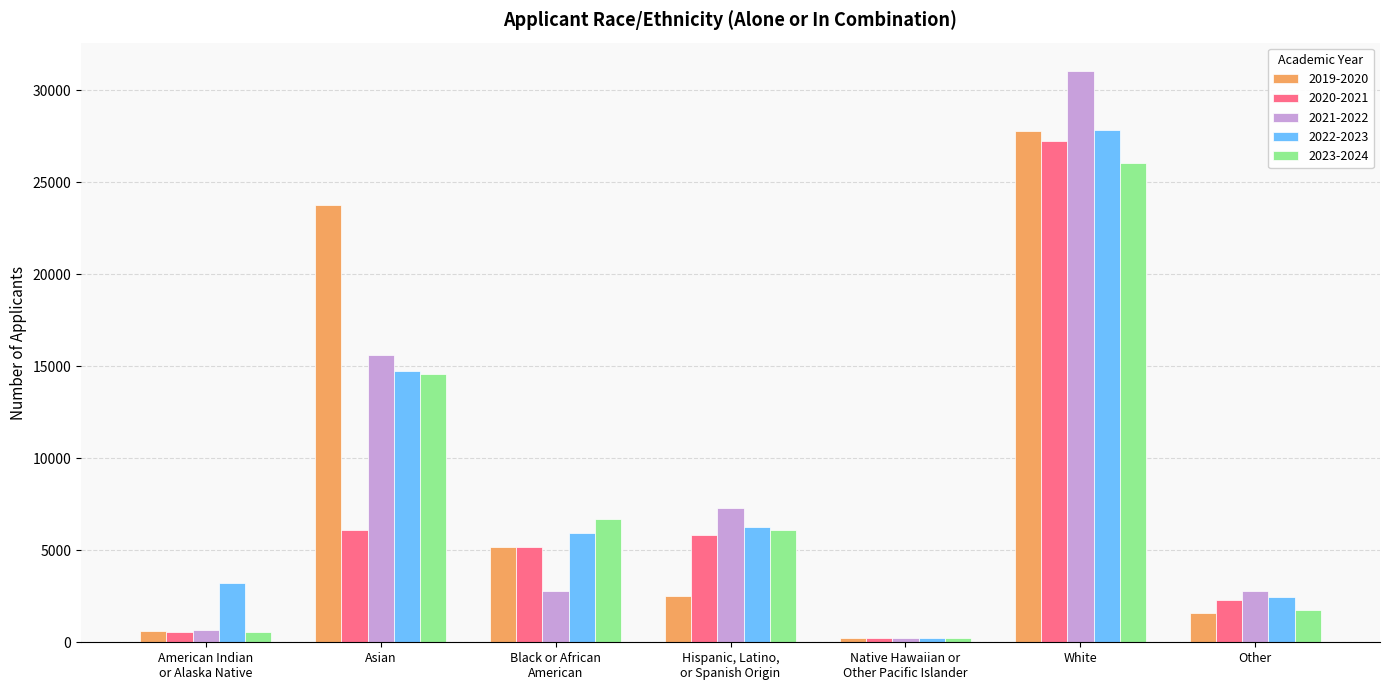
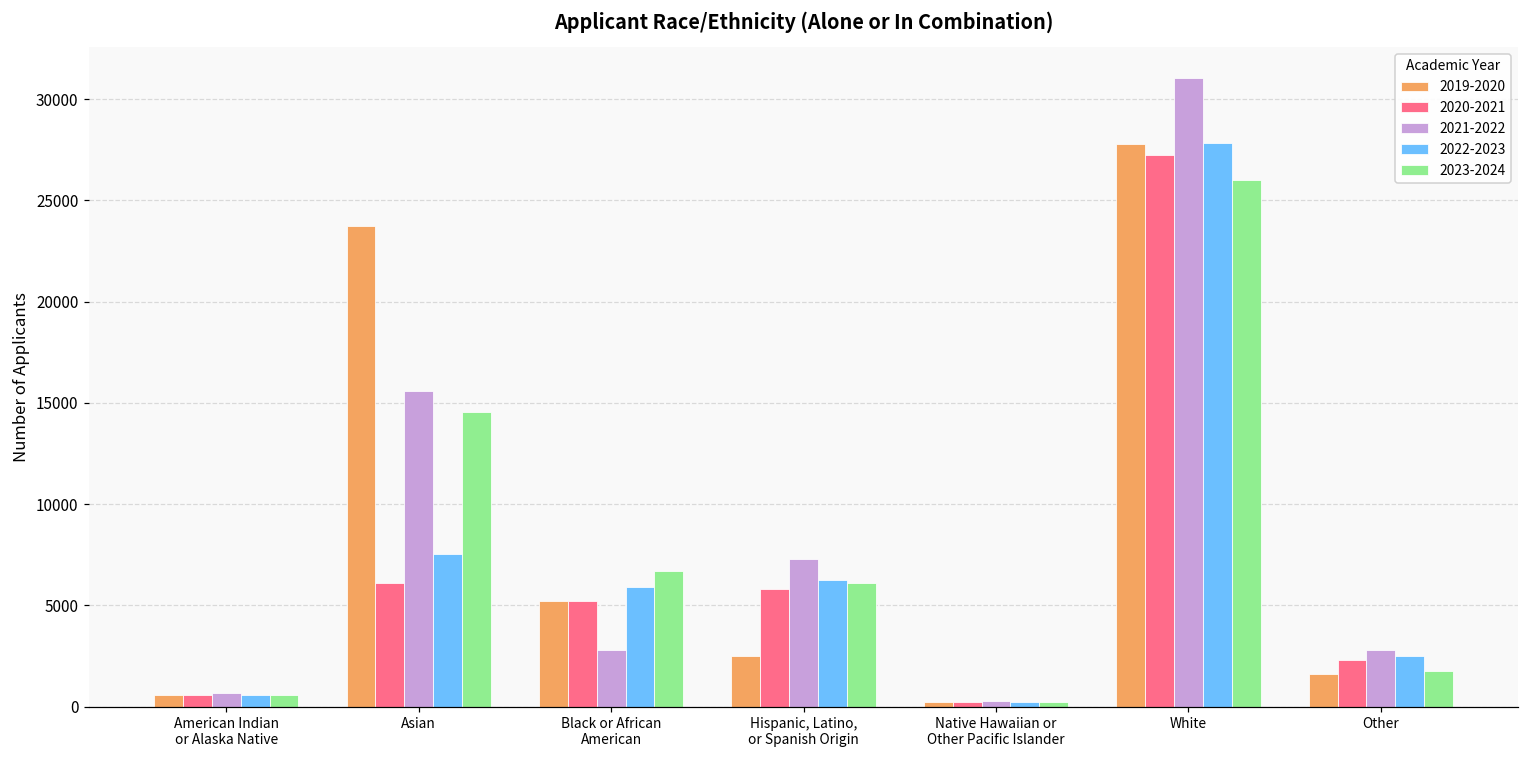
  {
    "2019-2020": {
      "American Indian or Alaska Native": 600,
      "Asian": 23700,
      "Black or African American": 5200,
      "Hispanic, Latino, or Spanish Origin": 2500,
      "Native Hawaiian or Other Pacific Islander": 200,
      "White": 27800,
      "Other": 1600
    },
    "2020-2021": {
      "American Indian or Alaska Native": 600,
      "Asian": 6100,
      "Black or African American": 5200,
      "Hispanic, Latino, or Spanish Origin": 5800,
      "Native Hawaiian or Other Pacific Islander": 200,
      "White": 27200,
      "Other": 2300
    },
    "2021-2022": {
      "American Indian or Alaska Native": 700,
      "Asian": 15600,
      "Black or African American": 2800,
      "Hispanic, Latino, or Spanish Origin": 7300,
      "Native Hawaiian or Other Pacific Islander": 300,
      "White": 31000,
      "Other": 2800
    },
    "2022-2023": {
-     "American Indian or Alaska Native": 3200,
-     "Asian": 14800,
+     "American Indian or Alaska Native": 600,
+     "Asian": 7500,
      "Black or African American": 5900,
      "Hispanic, Latino, or Spanish Origin": 6200,
      "Native Hawaiian or Other Pacific Islander": 200,
      "White": 27800,
      "Other": 2500
    },
    "2023-2024": {
      "American Indian or Alaska Native": 600,
      "Asian": 14600,
      "Black or African American": 6700,
      "Hispanic, Latino, or Spanish Origin": 6100,
      "Native Hawaiian or Other Pacific Islander": 200,
      "White": 26000,
      "Other": 1700
    }
  }
